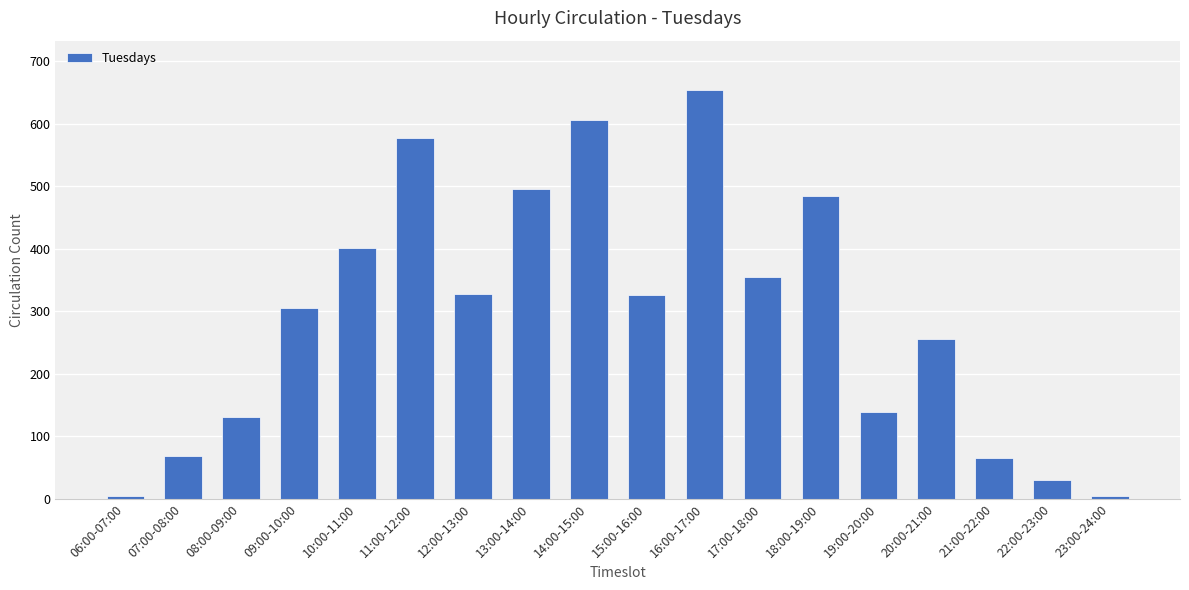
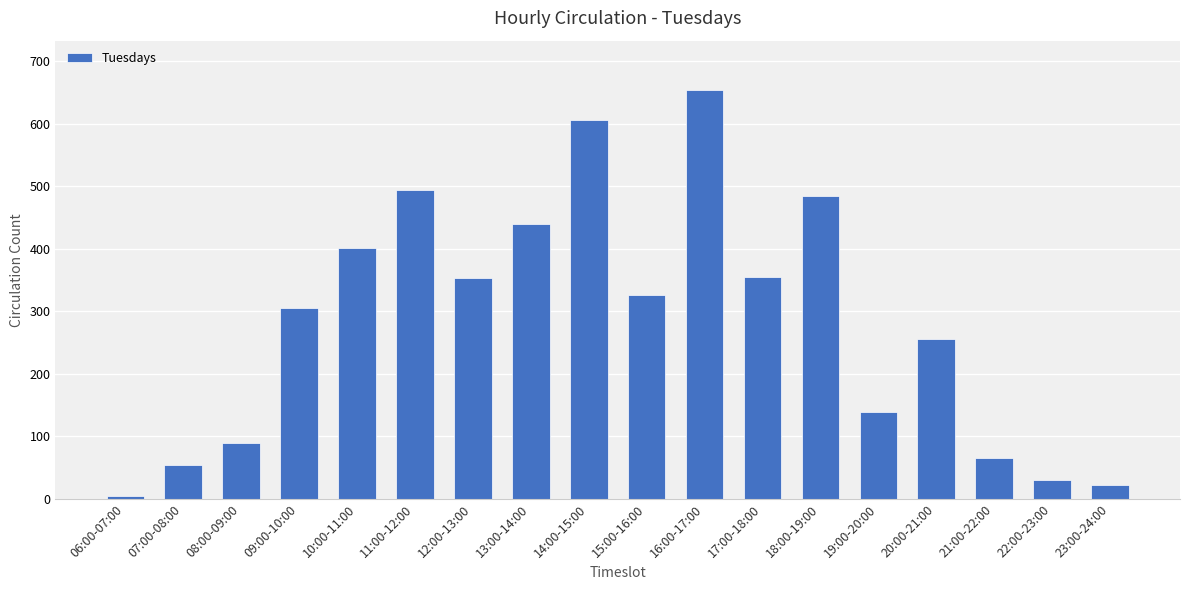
  {
    "06:00-07:00": 0,
-   "07:00-08:00": 70,
-   "08:00-09:00": 130,
+   "07:00-08:00": 60,
+   "08:00-09:00": 90,
    "09:00-10:00": 310,
    "10:00-11:00": 400,
-   "11:00-12:00": 580,
-   "12:00-13:00": 330,
-   "13:00-14:00": 500,
+   "11:00-12:00": 490,
+   "12:00-13:00": 350,
+   "13:00-14:00": 440,
    "14:00-15:00": 610,
    "15:00-16:00": 330,
    "16:00-17:00": 650,
    "17:00-18:00": 350,
    "18:00-19:00": 480,
    "19:00-20:00": 140,
    "20:00-21:00": 260,
    "21:00-22:00": 70,
    "22:00-23:00": 30,
-   "23:00-24:00": 0
+   "23:00-24:00": 20
  }
